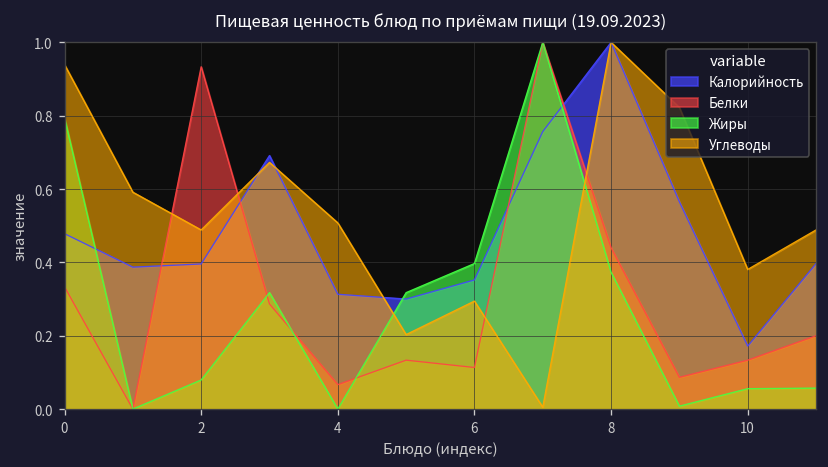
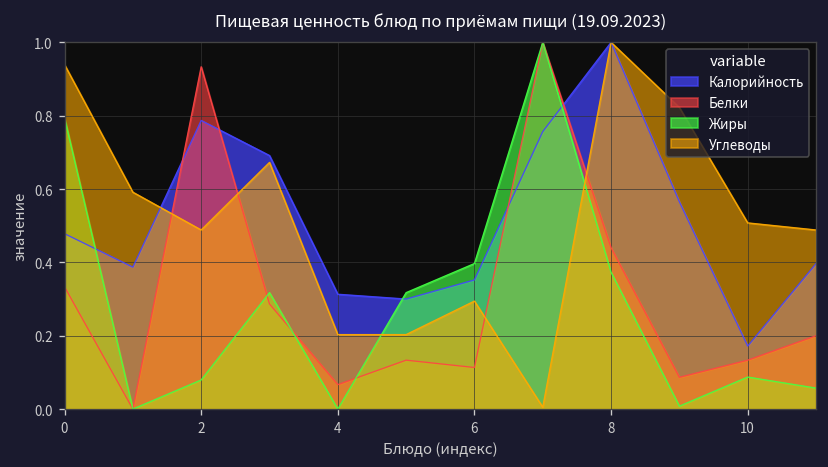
  {
    "Калорийность": {
      "0": 0.48,
-     "2": 0.40,
+     "2": 0.79,
      "4": 0.31,
      "6": 0.35,
      "10": 0.17
    },
    "Белки": {
      "0": 0.33,
      "2": 0.93,
      "4": 0.07,
      "6": 0.11,
      "8": 0.44,
      "10": 0.13
    },
    "Жиры": {
      "0": 0.79,
      "2": 0.08,
      "4": 0.00,
      "6": 0.40,
      "8": 0.37,
-     "10": 0.06
+     "10": 0.09
    },
    "Углеводы": {
      "0": 0.94,
      "2": 0.49,
-     "4": 0.51,
+     "4": 0.20,
      "6": 0.29,
-     "10": 0.38
+     "10": 0.51
    }
  }
